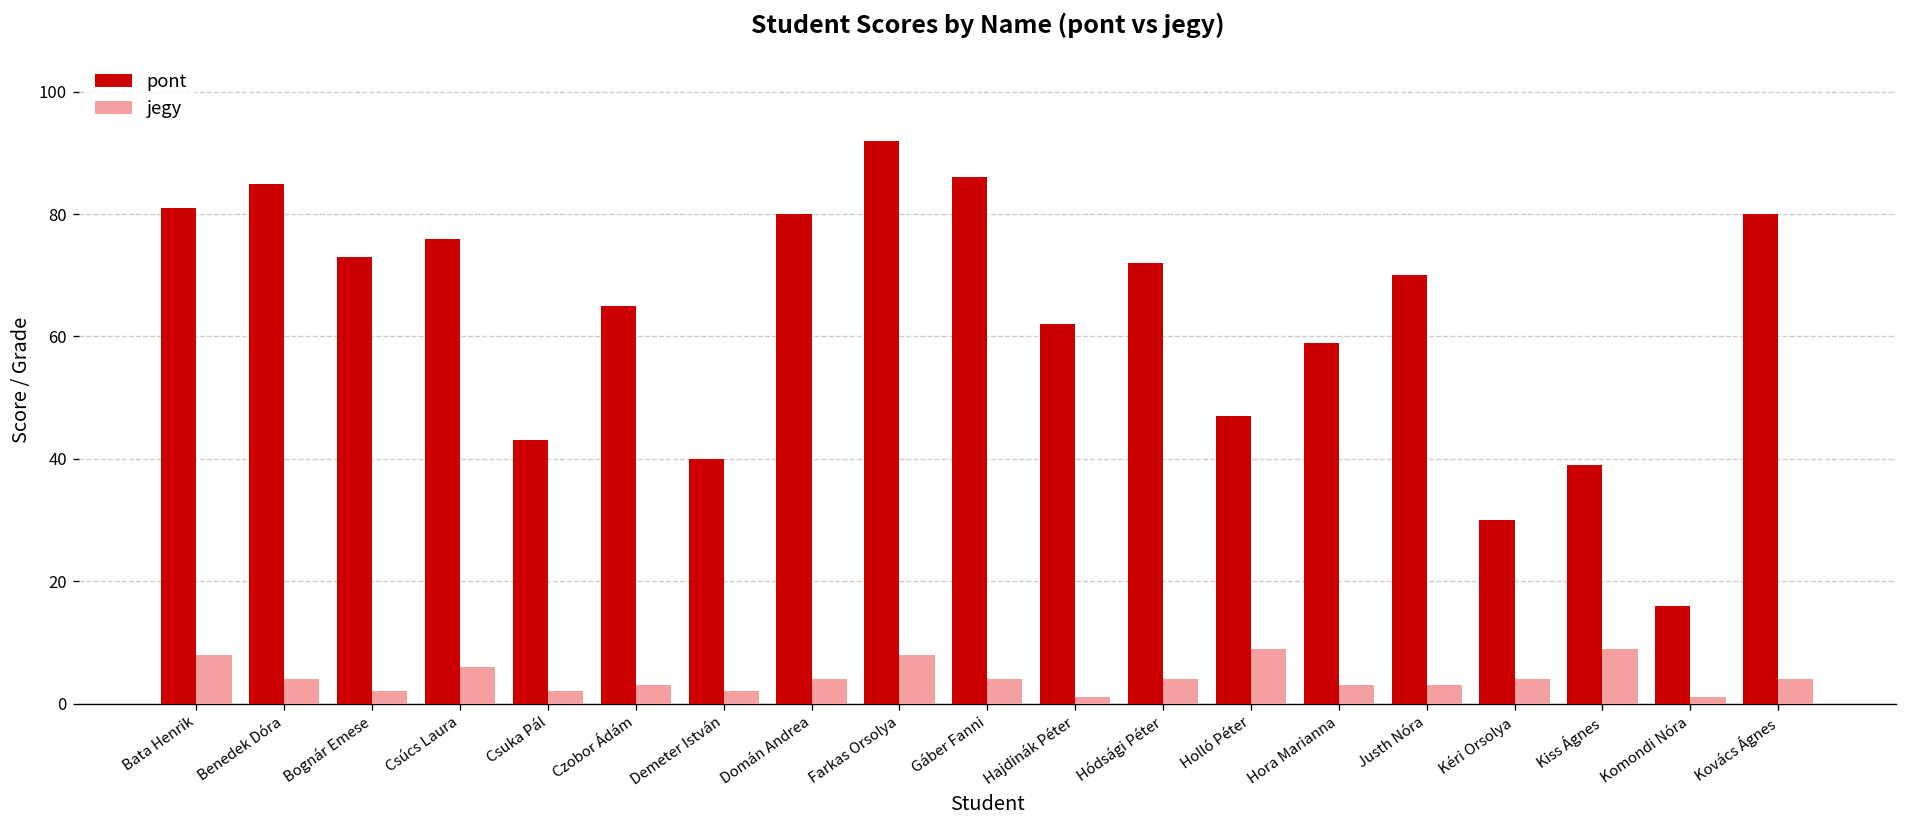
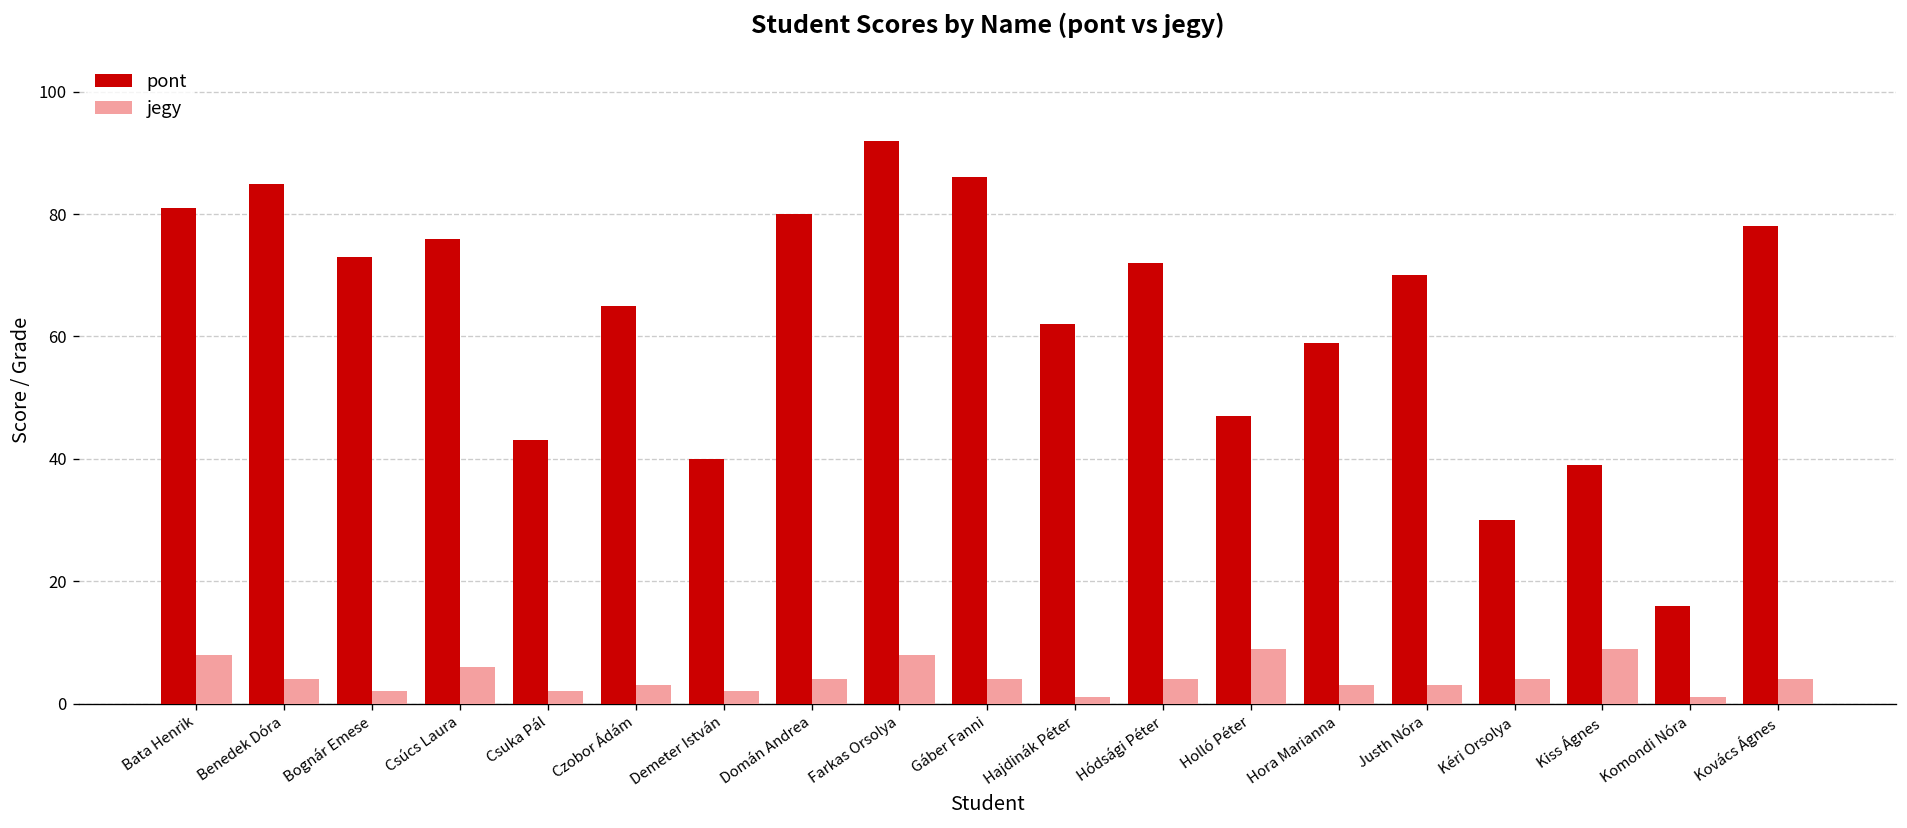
  {
    "pont": {
      "Bata Henrik": 81,
      "Benedek Dóra": 85,
      "Bognár Emese": 73,
      "Csúcs Laura": 76,
      "Csuka Pál": 43,
      "Czobor Ádám": 65,
      "Demeter István": 40,
      "Domán Andrea": 80,
      "Farkas Orsolya": 92,
      "Gáber Fanni": 86,
      "Hajdinák Péter": 62,
      "Hódsági Péter": 72,
      "Holló Péter": 47,
      "Hora Marianna": 59,
      "Justh Nóra": 70,
      "Kéri Orsolya": 30,
      "Kiss Ágnes": 39,
      "Komondi Nóra": 16,
-     "Kovács Ágnes": 80
+     "Kovács Ágnes": 78
    },
    "jegy": {
      "Bata Henrik": 8,
      "Benedek Dóra": 4,
      "Bognár Emese": 2,
      "Csúcs Laura": 6,
      "Csuka Pál": 2,
      "Czobor Ádám": 3,
      "Demeter István": 2,
      "Domán Andrea": 4,
      "Farkas Orsolya": 8,
      "Gáber Fanni": 4,
      "Hajdinák Péter": 1,
      "Hódsági Péter": 4,
      "Holló Péter": 9,
      "Hora Marianna": 3,
      "Justh Nóra": 3,
      "Kéri Orsolya": 4,
      "Kiss Ágnes": 9,
      "Komondi Nóra": 1,
      "Kovács Ágnes": 4
    }
  }
